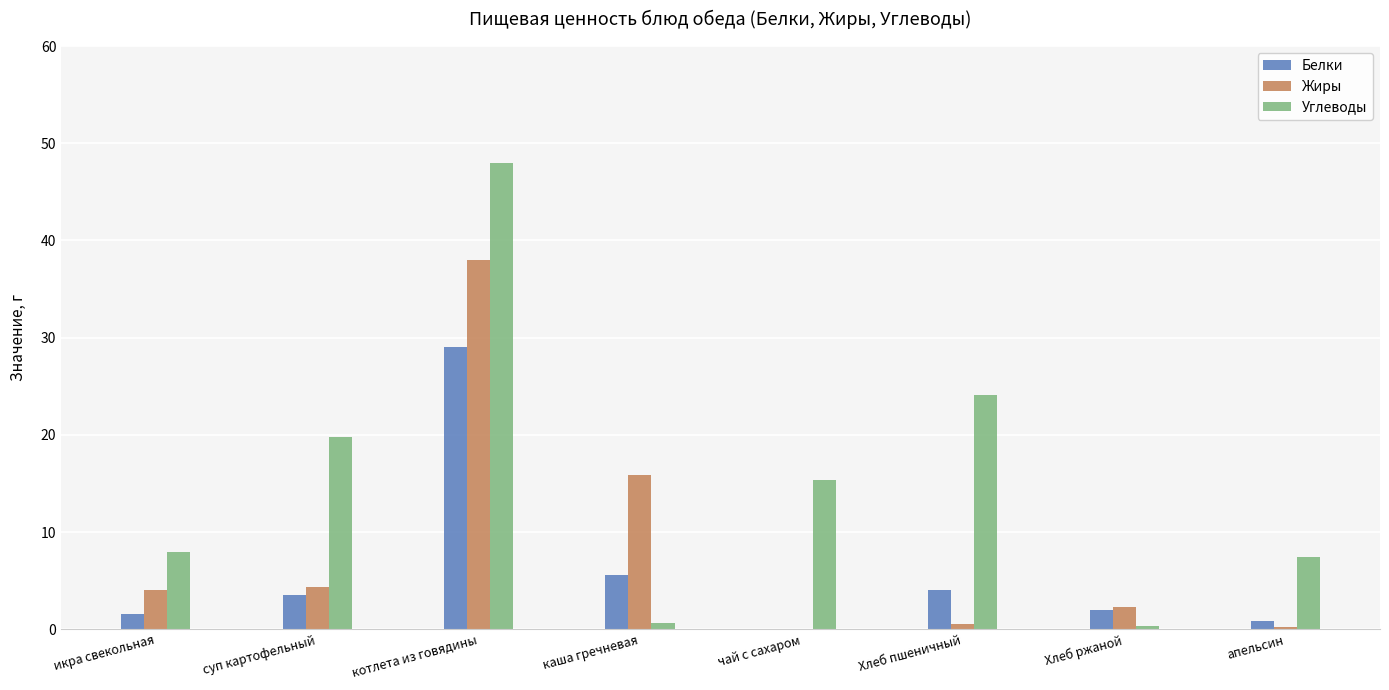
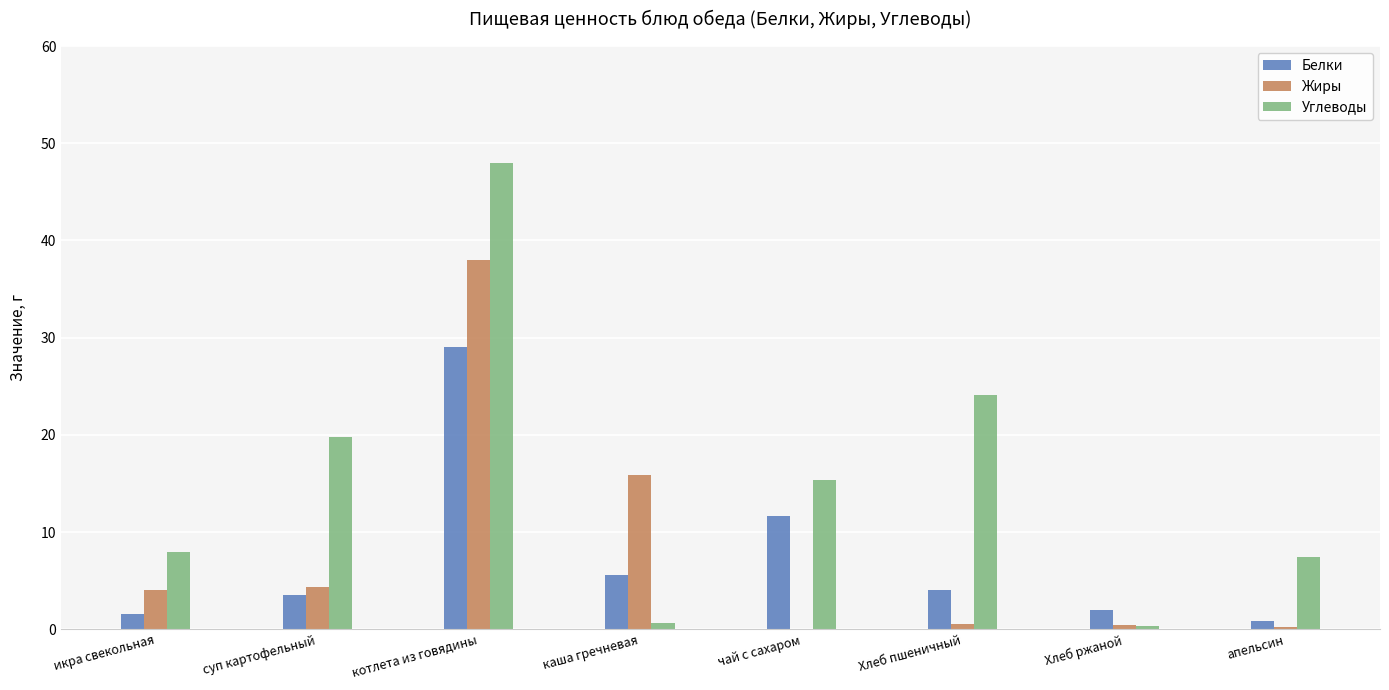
  {
    "Белки": {
      "икра свекольная": 2,
      "суп картофельный": 4,
      "котлета из говядины": 29,
      "каша гречневая": 6,
-     "чай с сахаром": 0,
+     "чай с сахаром": 12,
      "Хлеб пшеничный": 4,
      "Хлеб ржаной": 2,
      "апельсин": 1
    },
    "Жиры": {
      "икра свекольная": 4,
      "суп картофельный": 4,
      "котлета из говядины": 38,
      "каша гречневая": 16,
      "Хлеб пшеничный": 1,
-     "Хлеб ржаной": 2
+     "Хлеб ржаной": 0
    },
    "Углеводы": {
      "икра свекольная": 8,
      "суп картофельный": 20,
      "котлета из говядины": 48,
      "каша гречневая": 1,
      "чай с сахаром": 15,
      "Хлеб пшеничный": 24,
      "Хлеб ржаной": 0,
      "апельсин": 7
    }
  }
